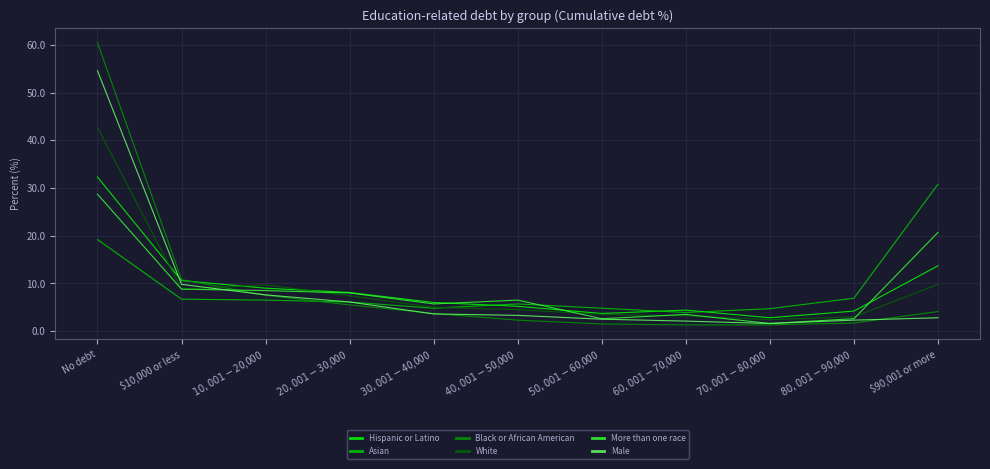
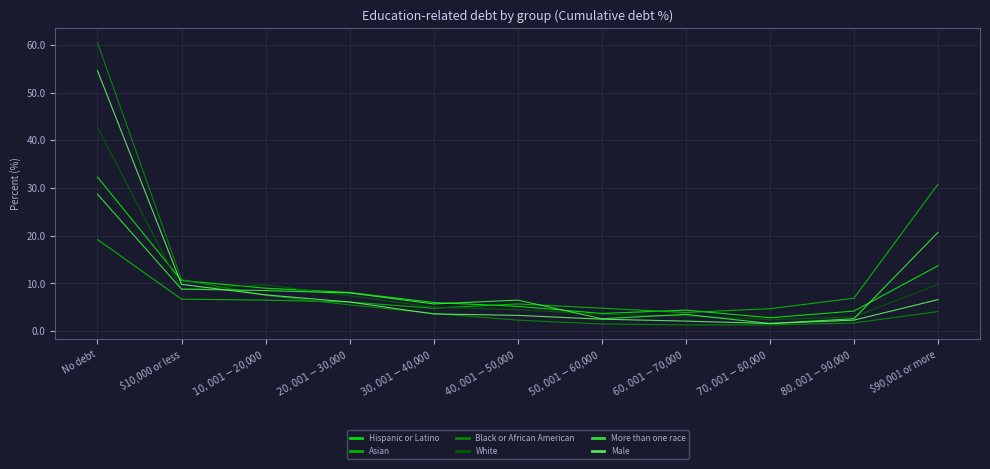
  {
    "More than one race": {
      "No debt": 29,
      "$90,001 or more": 21
    },
    "Male": {
      "No debt": 55,
      "$10,000 or less": 10,
-     "$90,001 or more": 3
+     "$90,001 or more": 7
    }
  }
